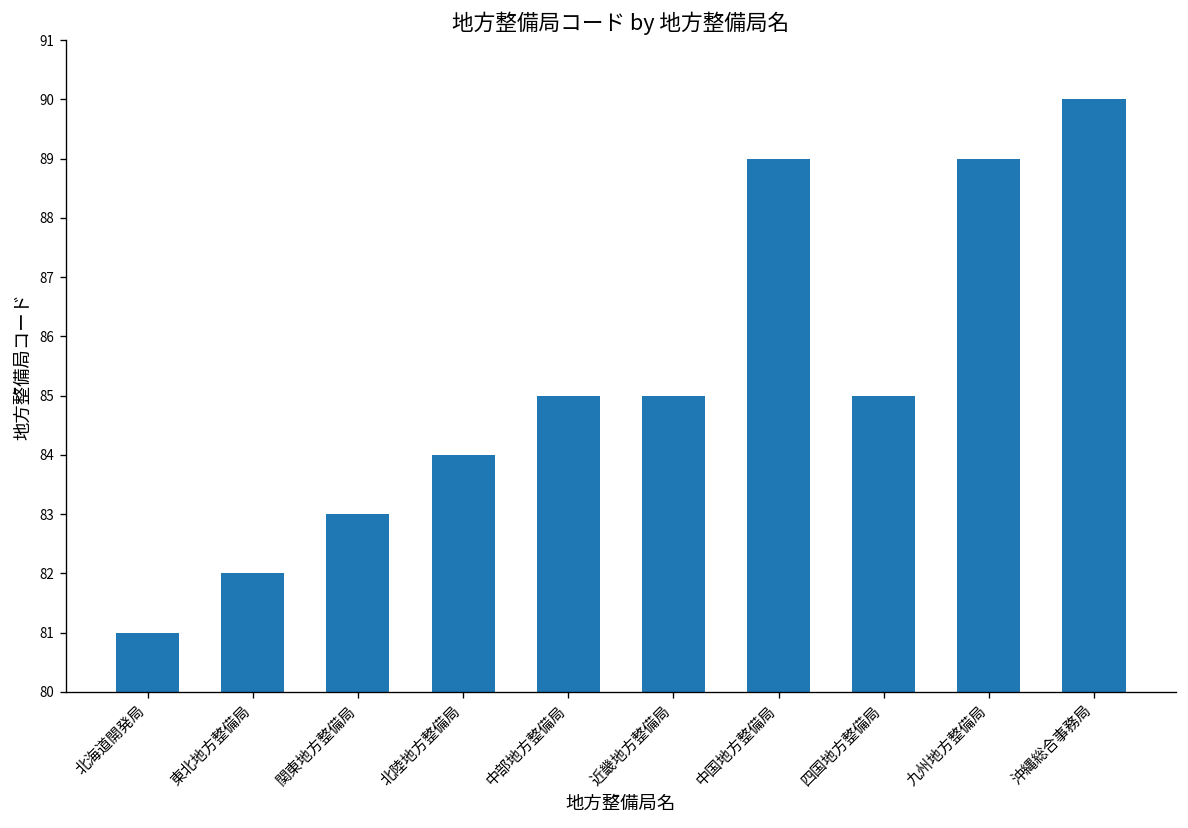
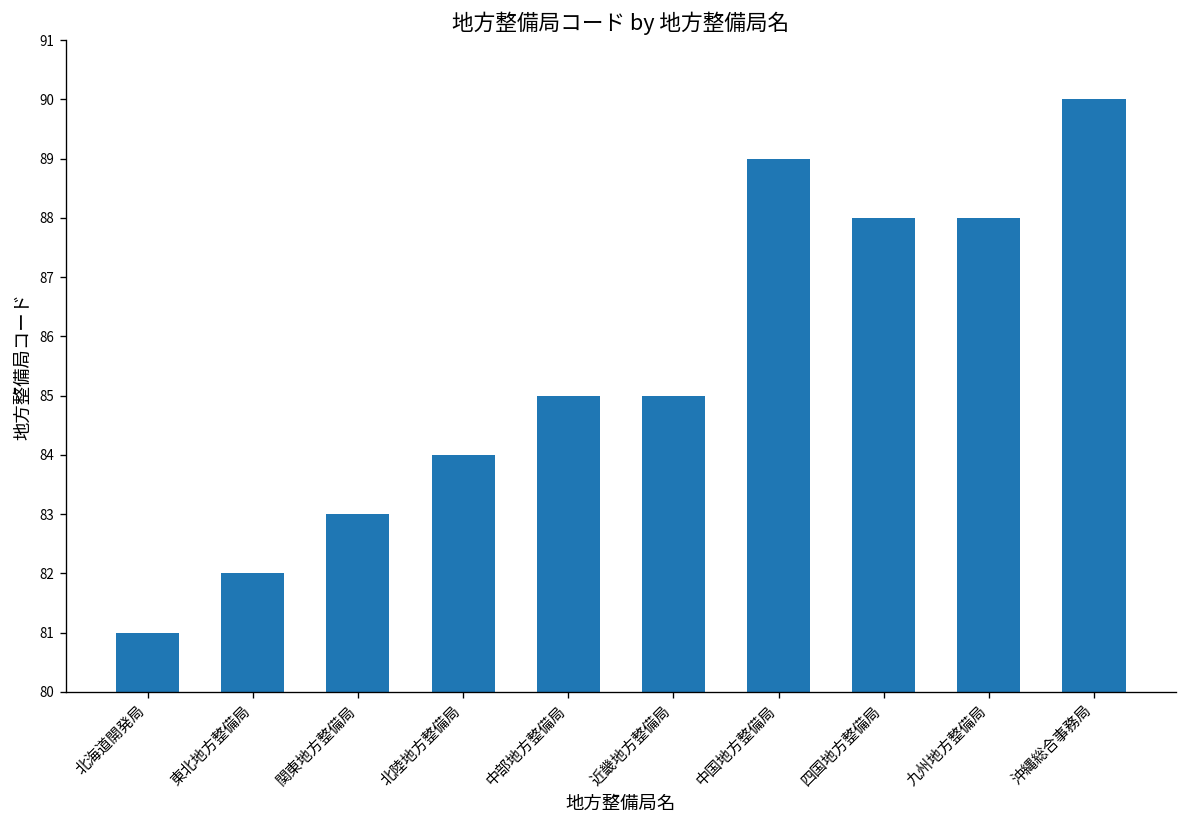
  {
    "北海道開発局": 81,
    "東北地方整備局": 82,
    "関東地方整備局": 83,
    "北陸地方整備局": 84,
    "中部地方整備局": 85,
    "近畿地方整備局": 85,
    "中国地方整備局": 89,
-   "四国地方整備局": 85,
-   "九州地方整備局": 89,
+   "四国地方整備局": 88,
+   "九州地方整備局": 88,
    "沖縄総合事務局": 90
  }
